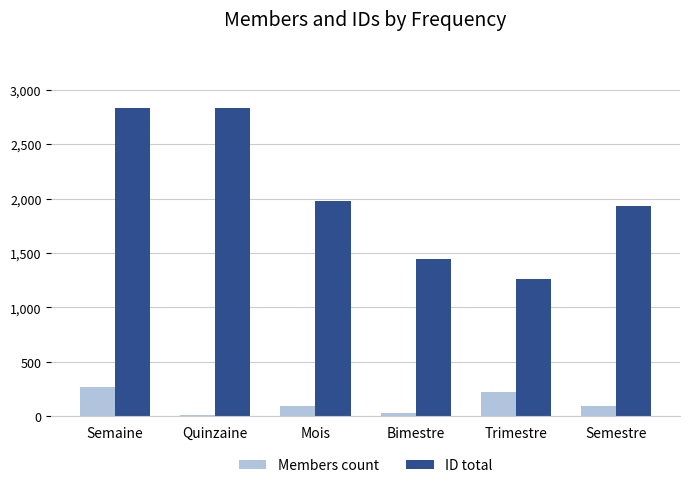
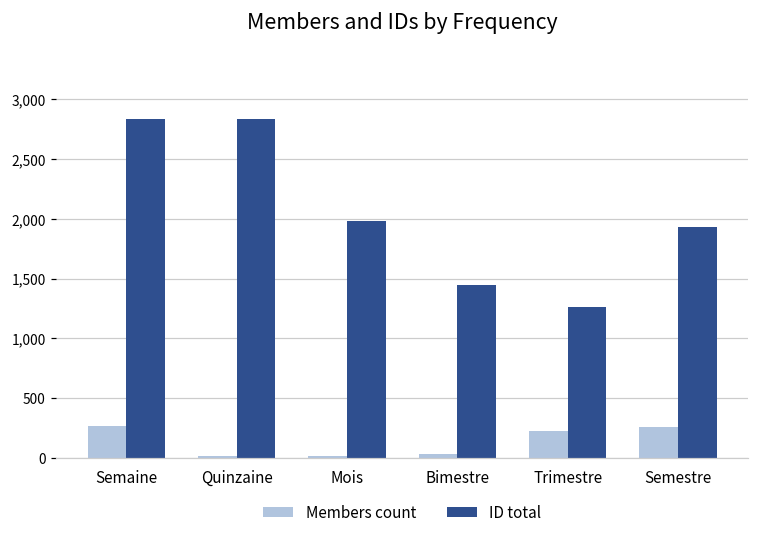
  {
    "Members count": {
      "Semaine": "270",
-     "Mois": "100",
+     "Mois": "20",
      "Bimestre": "30",
      "Trimestre": "230",
-     "Semestre": "100"
+     "Semestre": "260"
    },
    "ID total": {
      "Semaine": "2,840",
      "Quinzaine": "2,830",
      "Mois": "1,980",
      "Bimestre": "1,450",
      "Trimestre": "1,260",
      "Semestre": "1,930"
    }
  }
